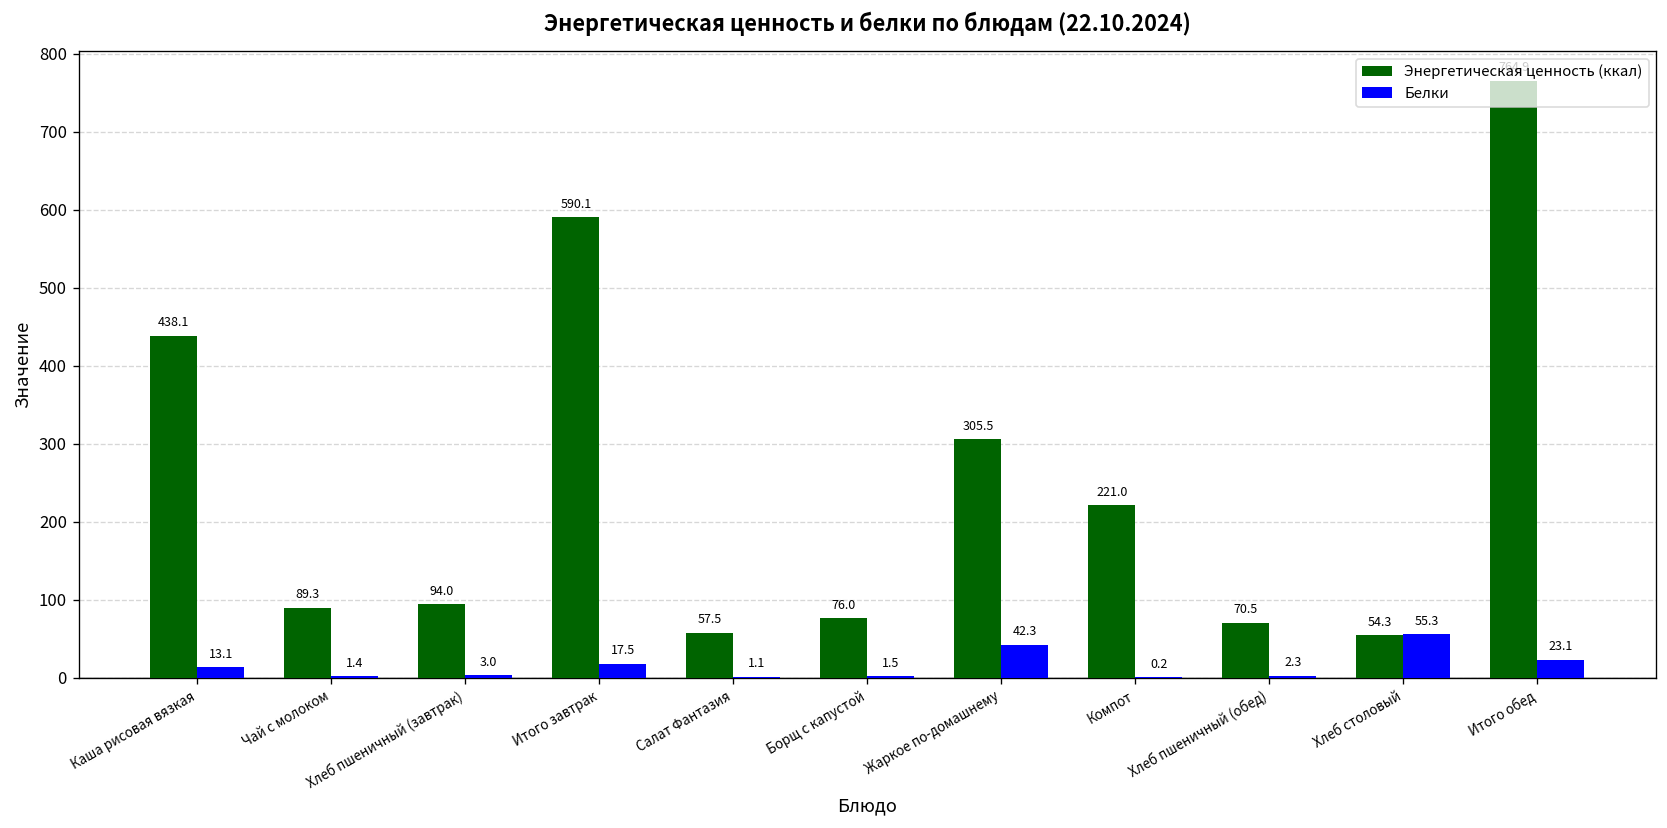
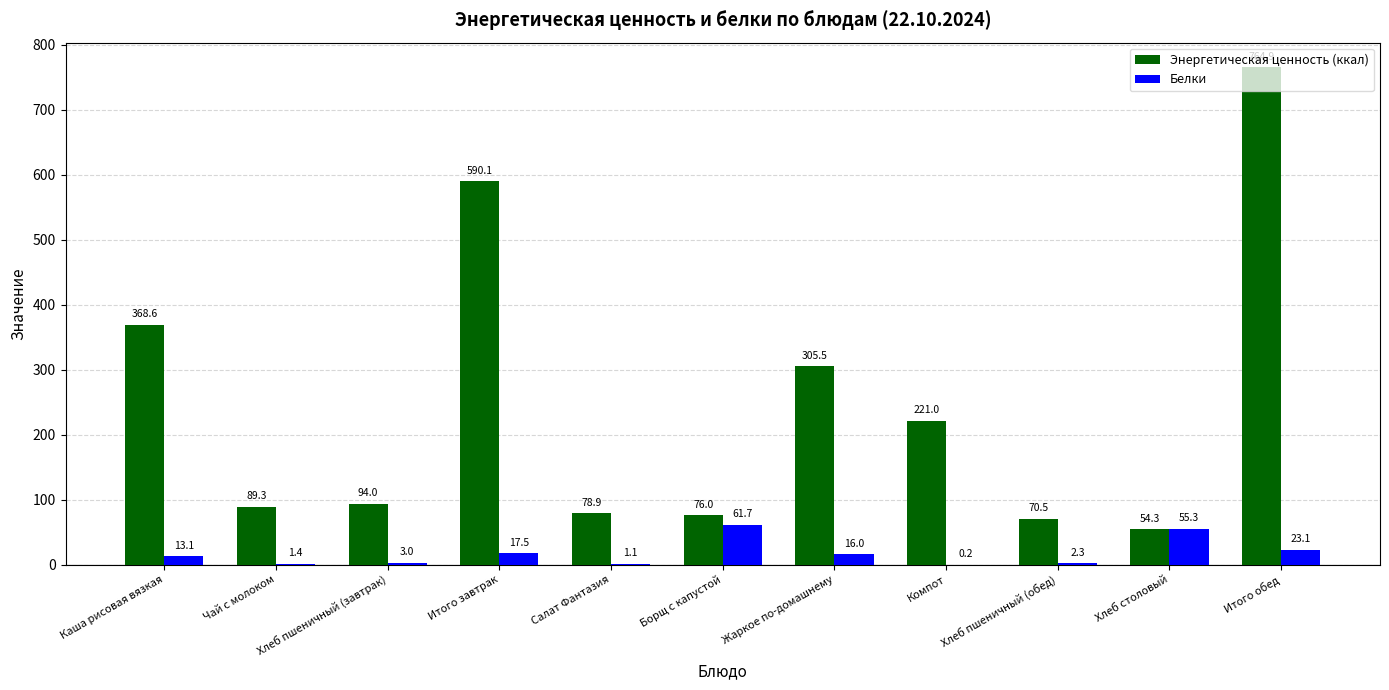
  {
    "Энергетическая ценность (ккал)": {
-     "Каша рисовая вязкая": 438.1,
+     "Каша рисовая вязкая": 368.6,
      "Чай с молоком": 89.3,
      "Хлеб пшеничный (завтрак)": 94.0,
      "Итого завтрак": 590.1,
-     "Салат Фантазия": 57.5,
+     "Салат Фантазия": 78.9,
      "Борщ с капустой": 76.0,
      "Жаркое по-домашнему": 305.5,
      "Компот": 221.0,
      "Хлеб пшеничный (обед)": 70.5,
      "Хлеб столовый": 54.3
    },
    "Белки": {
      "Каша рисовая вязкая": 13.1,
      "Чай с молоком": 1.4,
      "Хлеб пшеничный (завтрак)": 3.0,
      "Итого завтрак": 17.5,
      "Салат Фантазия": 1.1,
-     "Борщ с капустой": 1.5,
-     "Жаркое по-домашнему": 42.3,
+     "Борщ с капустой": 61.7,
+     "Жаркое по-домашнему": 16.0,
      "Компот": 0.2,
      "Хлеб пшеничный (обед)": 2.3,
      "Хлеб столовый": 55.3,
      "Итого обед": 23.1
    }
  }
